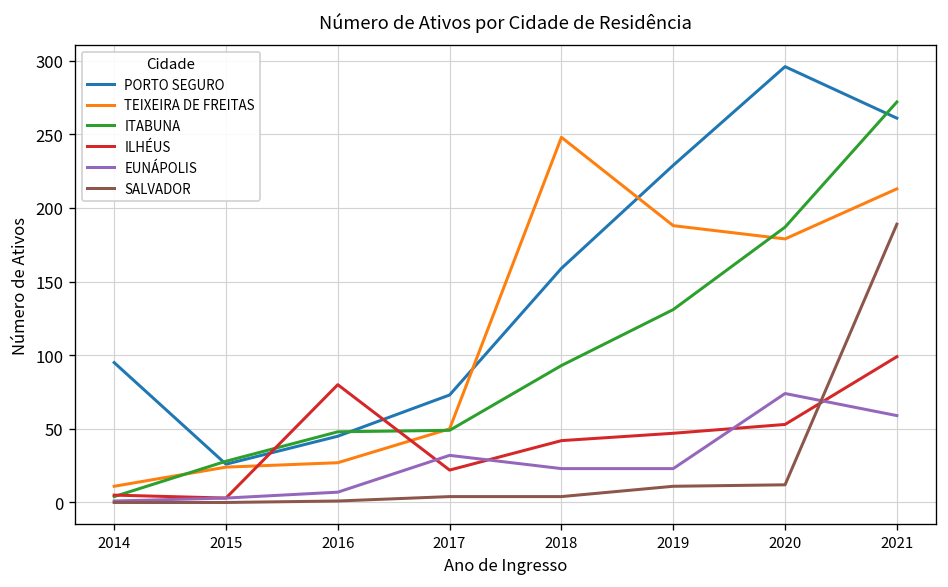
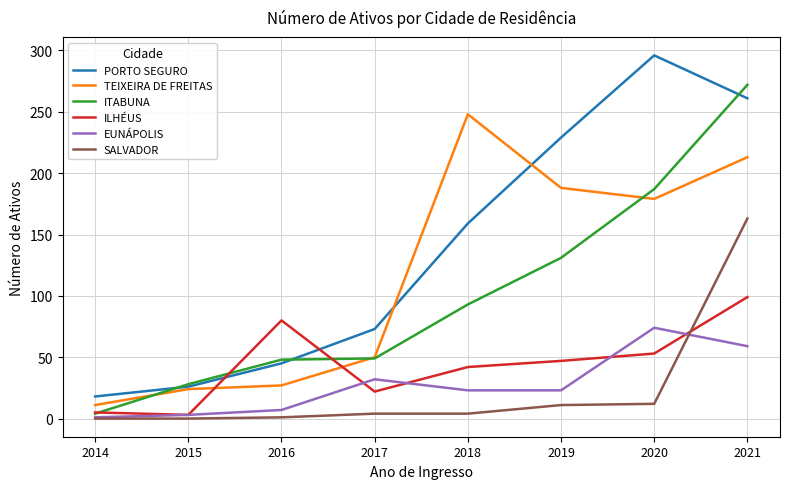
  {
    "PORTO SEGURO": {
-     "2014": 95,
+     "2014": 18,
      "2016": 45,
      "2017": 73,
      "2018": 159,
      "2019": 229,
      "2020": 296,
      "2021": 261
    },
    "TEIXEIRA DE FREITAS": {
      "2014": 11,
      "2016": 27,
      "2018": 248,
      "2019": 188,
      "2020": 179,
      "2021": 213
    },
    "ITABUNA": {
      "2016": 48,
      "2018": 93,
      "2019": 131,
      "2020": 187,
      "2021": 272
    },
    "ILHÉUS": {
      "2016": 80,
      "2017": 22,
      "2018": 42,
      "2019": 47,
      "2020": 53,
      "2021": 99
    },
    "EUNÁPOLIS": {
      "2016": 7,
      "2017": 32,
      "2018": 23,
      "2019": 23,
      "2020": 74,
      "2021": 59
    },
    "SALVADOR": {
      "2015": 0,
      "2016": 1,
      "2017": 4,
      "2018": 4,
      "2019": 11,
      "2020": 12,
-     "2021": 189
+     "2021": 163
    }
  }
